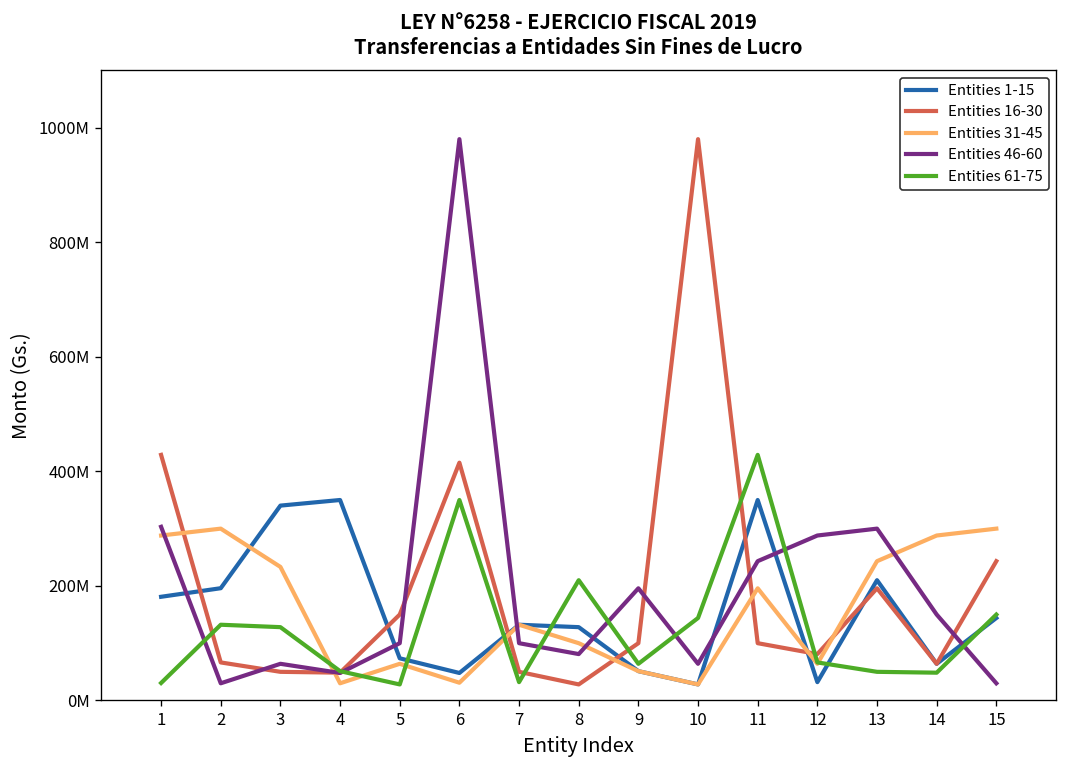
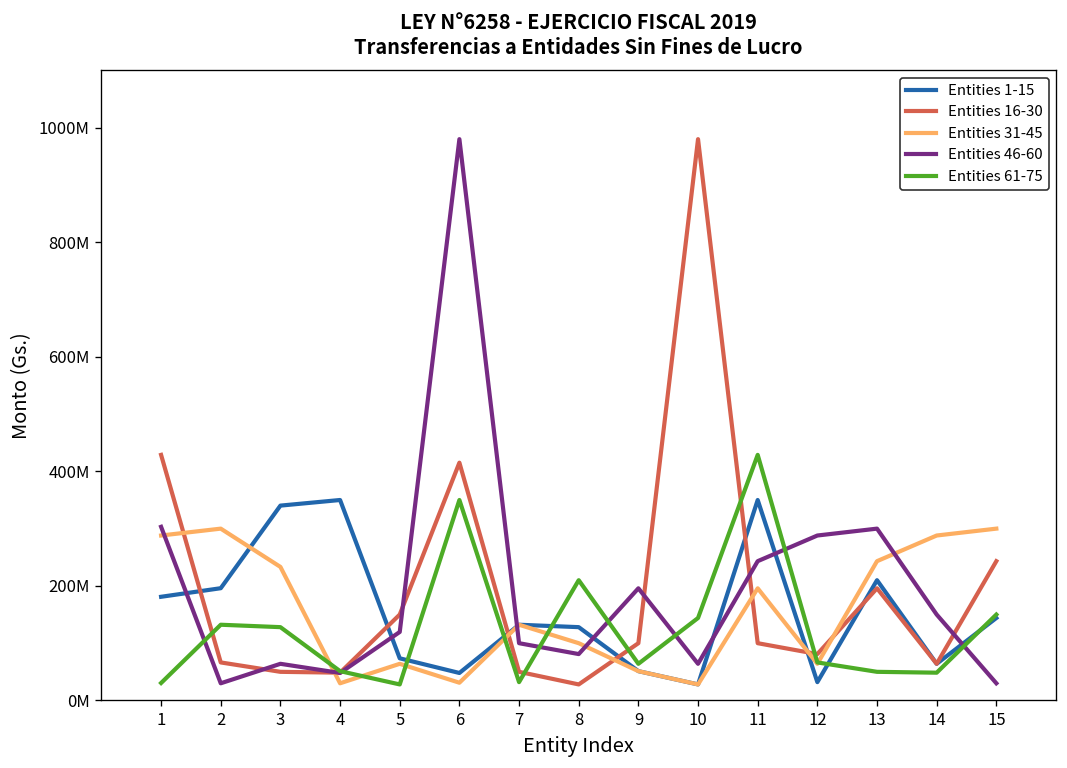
  {
    "Entities 1-15": {
      "1": 180000000,
      "2": 200000000,
      "3": 340000000,
      "4": 350000000,
      "5": 70000000,
      "6": 50000000,
      "8": 130000000,
      "11": 350000000,
      "12": 30000000,
      "13": 210000000,
      "15": 140000000
    },
    "Entities 16-30": {
      "1": 430000000,
      "2": 70000000,
      "3": 50000000,
      "5": 150000000,
      "6": 420000000,
      "7": 50000000,
      "8": 30000000,
      "9": 100000000,
      "10": 980000000,
      "11": 100000000,
      "12": 80000000,
      "13": 200000000,
      "15": 240000000
    },
    "Entities 31-45": {
      "1": 290000000,
      "2": 300000000,
      "3": 230000000,
      "4": 30000000,
      "5": 60000000,
      "6": 30000000,
      "8": 100000000,
      "11": 200000000,
      "13": 240000000,
      "14": 290000000,
      "15": 300000000
    },
    "Entities 46-60": {
      "1": 300000000,
      "2": 30000000,
      "3": 60000000,
-     "5": 100000000,
+     "5": 120000000,
      "6": 980000000,
      "7": 100000000,
      "8": 80000000,
      "9": 200000000,
      "10": 60000000,
      "11": 240000000,
      "12": 290000000,
      "13": 300000000,
      "14": 150000000,
      "15": 30000000
    },
    "Entities 61-75": {
      "1": 30000000,
      "2": 130000000,
      "3": 130000000,
      "5": 30000000,
      "6": 350000000,
      "7": 30000000,
      "8": 210000000,
      "9": 60000000,
      "10": 140000000,
      "11": 430000000,
      "13": 50000000,
      "14": 50000000,
      "15": 150000000
    }
  }
